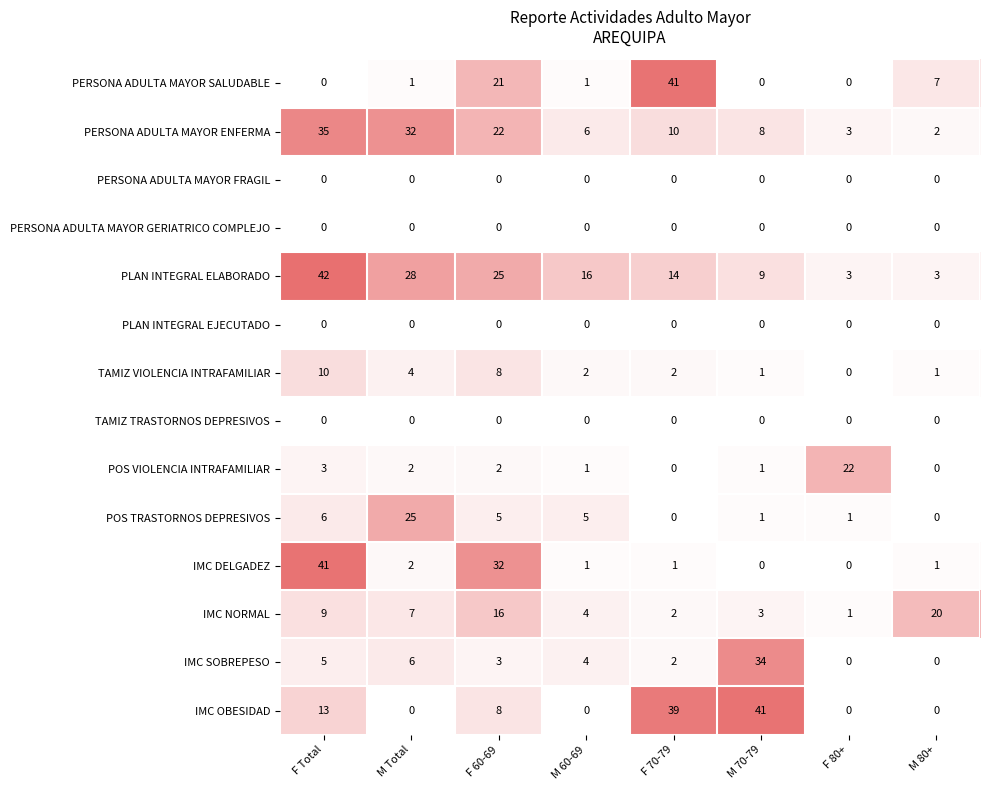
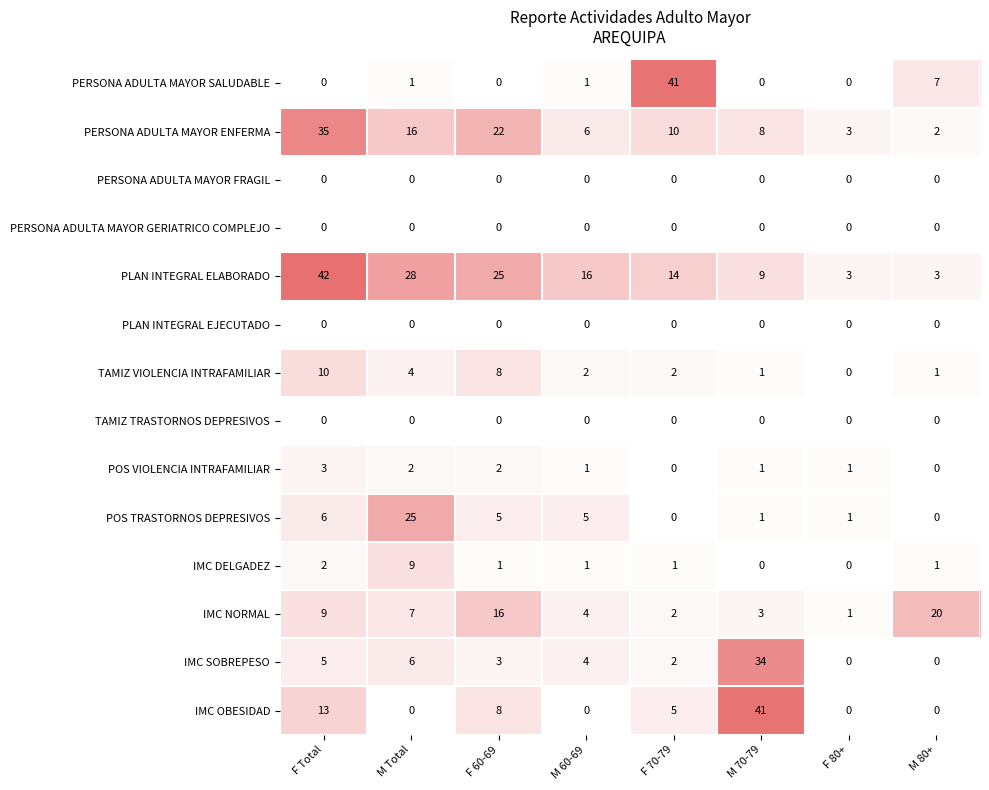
  {
    "PERSONA ADULTA MAYOR SALUDABLE": {
      "F Total": 0,
      "M Total": 1,
-     "F 60-69": 21,
+     "F 60-69": 0,
      "M 60-69": 1,
      "F 70-79": 41,
      "M 70-79": 0,
      "F 80+": 0,
      "M 80+": 7
    },
    "PERSONA ADULTA MAYOR ENFERMA": {
      "F Total": 35,
-     "M Total": 32,
+     "M Total": 16,
      "F 60-69": 22,
      "M 60-69": 6,
      "F 70-79": 10,
      "M 70-79": 8,
      "F 80+": 3,
      "M 80+": 2
    },
    "PERSONA ADULTA MAYOR FRAGIL": {
      "F Total": 0,
      "M Total": 0,
      "F 60-69": 0,
      "M 60-69": 0,
      "F 70-79": 0,
      "M 70-79": 0,
      "F 80+": 0,
      "M 80+": 0
    },
    "PERSONA ADULTA MAYOR GERIATRICO COMPLEJO": {
      "F Total": 0,
      "M Total": 0,
      "F 60-69": 0,
      "M 60-69": 0,
      "F 70-79": 0,
      "M 70-79": 0,
      "F 80+": 0,
      "M 80+": 0
    },
    "PLAN INTEGRAL ELABORADO": {
      "F Total": 42,
      "M Total": 28,
      "F 60-69": 25,
      "M 60-69": 16,
      "F 70-79": 14,
      "M 70-79": 9,
      "F 80+": 3,
      "M 80+": 3
    },
    "PLAN INTEGRAL EJECUTADO": {
      "F Total": 0,
      "M Total": 0,
      "F 60-69": 0,
      "M 60-69": 0,
      "F 70-79": 0,
      "M 70-79": 0,
      "F 80+": 0,
      "M 80+": 0
    },
    "TAMIZ VIOLENCIA INTRAFAMILIAR": {
      "F Total": 10,
      "M Total": 4,
      "F 60-69": 8,
      "M 60-69": 2,
      "F 70-79": 2,
      "M 70-79": 1,
      "F 80+": 0,
      "M 80+": 1
    },
    "TAMIZ TRASTORNOS DEPRESIVOS": {
      "F Total": 0,
      "M Total": 0,
      "F 60-69": 0,
      "M 60-69": 0,
      "F 70-79": 0,
      "M 70-79": 0,
      "F 80+": 0,
      "M 80+": 0
    },
    "POS VIOLENCIA INTRAFAMILIAR": {
      "F Total": 3,
      "M Total": 2,
      "F 60-69": 2,
      "M 60-69": 1,
      "F 70-79": 0,
      "M 70-79": 1,
-     "F 80+": 22,
+     "F 80+": 1,
      "M 80+": 0
    },
    "POS TRASTORNOS DEPRESIVOS": {
      "F Total": 6,
      "M Total": 25,
      "F 60-69": 5,
      "M 60-69": 5,
      "F 70-79": 0,
      "M 70-79": 1,
      "F 80+": 1,
      "M 80+": 0
    },
    "IMC DELGADEZ": {
-     "F Total": 41,
-     "M Total": 2,
-     "F 60-69": 32,
+     "F Total": 2,
+     "M Total": 9,
+     "F 60-69": 1,
      "M 60-69": 1,
      "F 70-79": 1,
      "M 70-79": 0,
      "F 80+": 0,
      "M 80+": 1
    },
    "IMC NORMAL": {
      "F Total": 9,
      "M Total": 7,
      "F 60-69": 16,
      "M 60-69": 4,
      "F 70-79": 2,
      "M 70-79": 3,
      "F 80+": 1,
      "M 80+": 20
    },
    "IMC SOBREPESO": {
      "F Total": 5,
      "M Total": 6,
      "F 60-69": 3,
      "M 60-69": 4,
      "F 70-79": 2,
      "M 70-79": 34,
      "F 80+": 0,
      "M 80+": 0
    },
    "IMC OBESIDAD": {
      "F Total": 13,
      "M Total": 0,
      "F 60-69": 8,
      "M 60-69": 0,
-     "F 70-79": 39,
+     "F 70-79": 5,
      "M 70-79": 41,
      "F 80+": 0,
      "M 80+": 0
    }
  }
